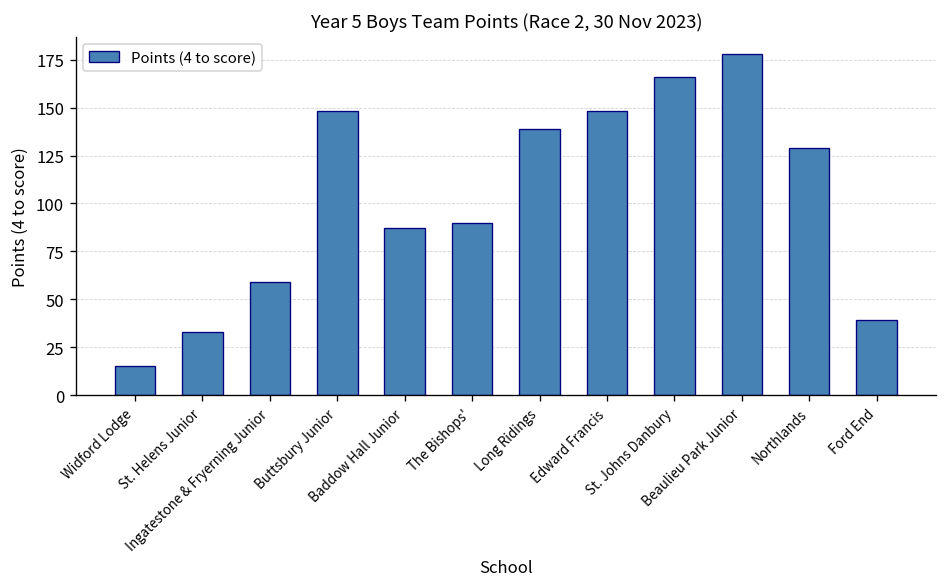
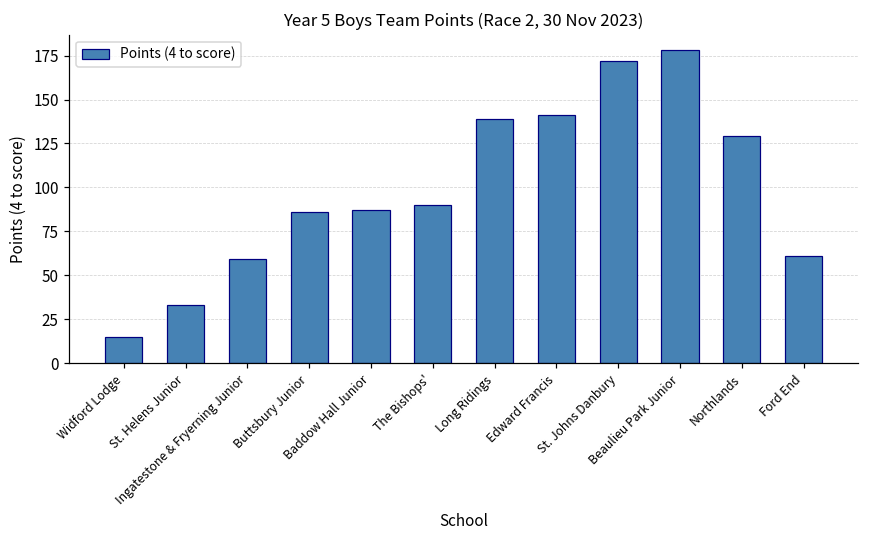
  {
    "Widford Lodge": 15,
    "St. Helens Junior": 33,
    "Ingatestone & Fryerning Junior": 59,
-   "Buttsbury Junior": 148,
+   "Buttsbury Junior": 86,
    "Baddow Hall Junior": 87,
    "The Bishops'": 90,
    "Long Ridings": 139,
-   "Edward Francis": 148,
-   "St. Johns Danbury": 166,
+   "Edward Francis": 141,
+   "St. Johns Danbury": 172,
    "Beaulieu Park Junior": 178,
    "Northlands": 129,
-   "Ford End": 39
+   "Ford End": 61
  }
